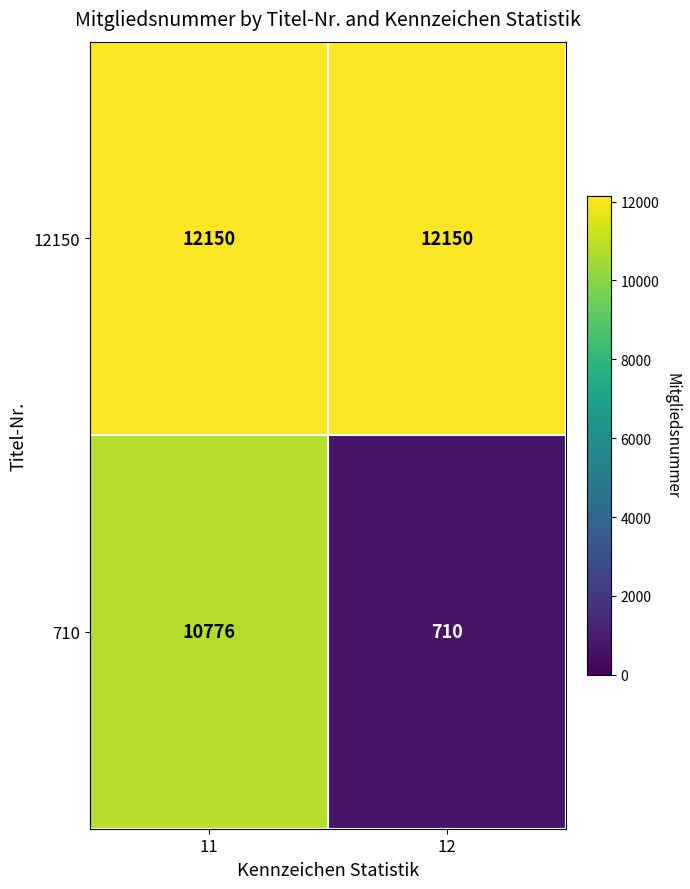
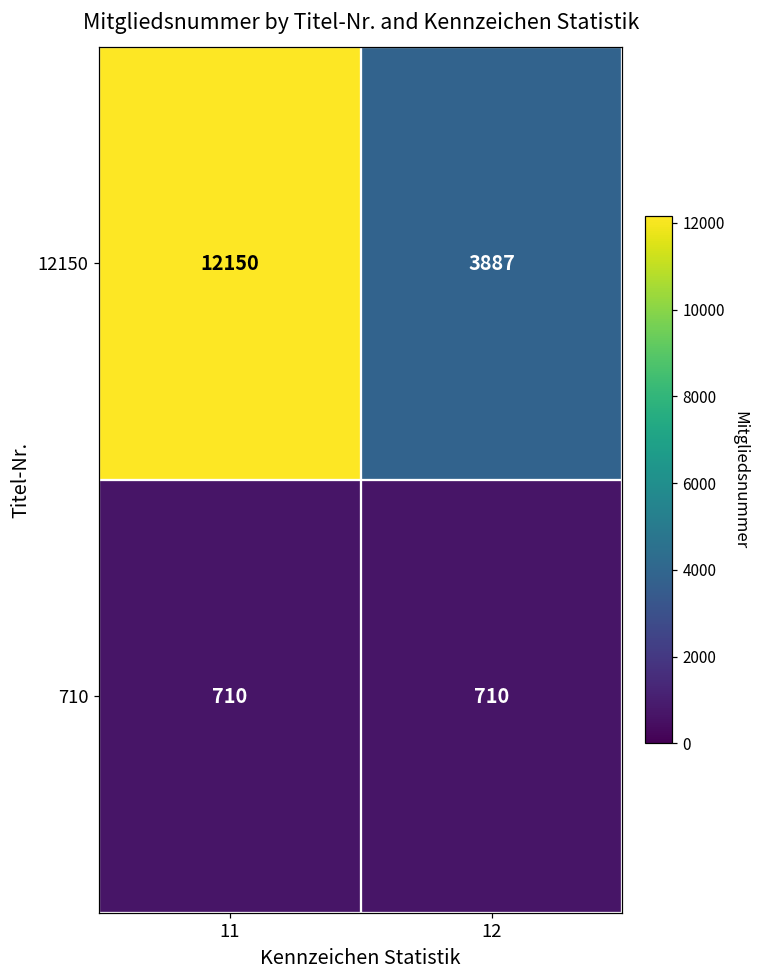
  {
    "12150": {
      "11": 12150,
-     "12": 12150
+     "12": 3887
    },
    "710": {
-     "11": 10776,
+     "11": 710,
      "12": 710
    }
  }
